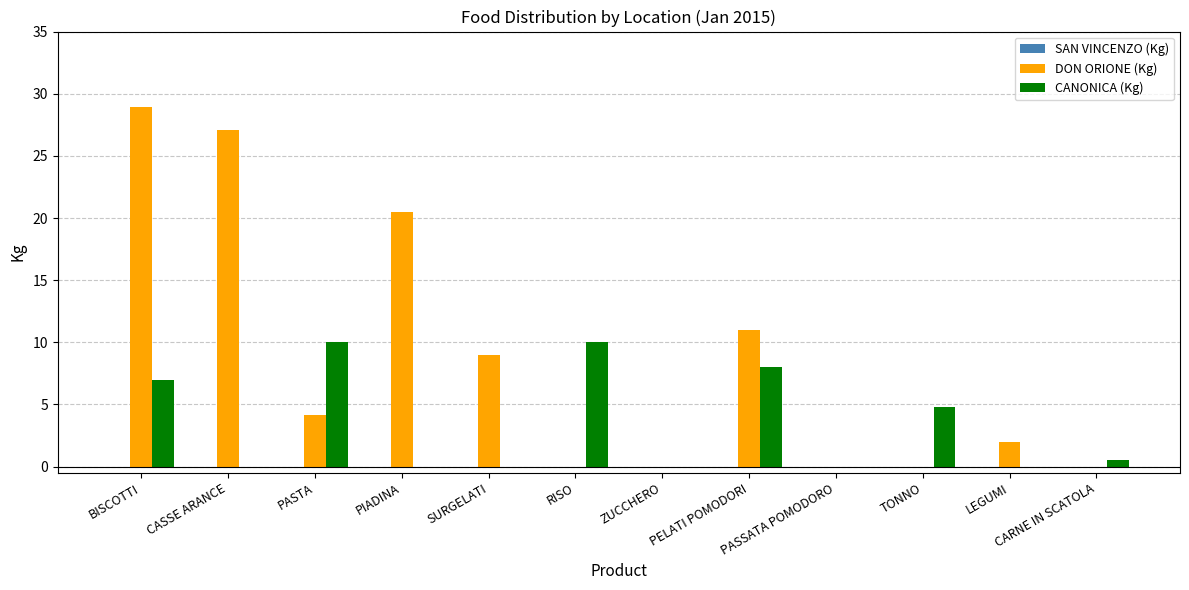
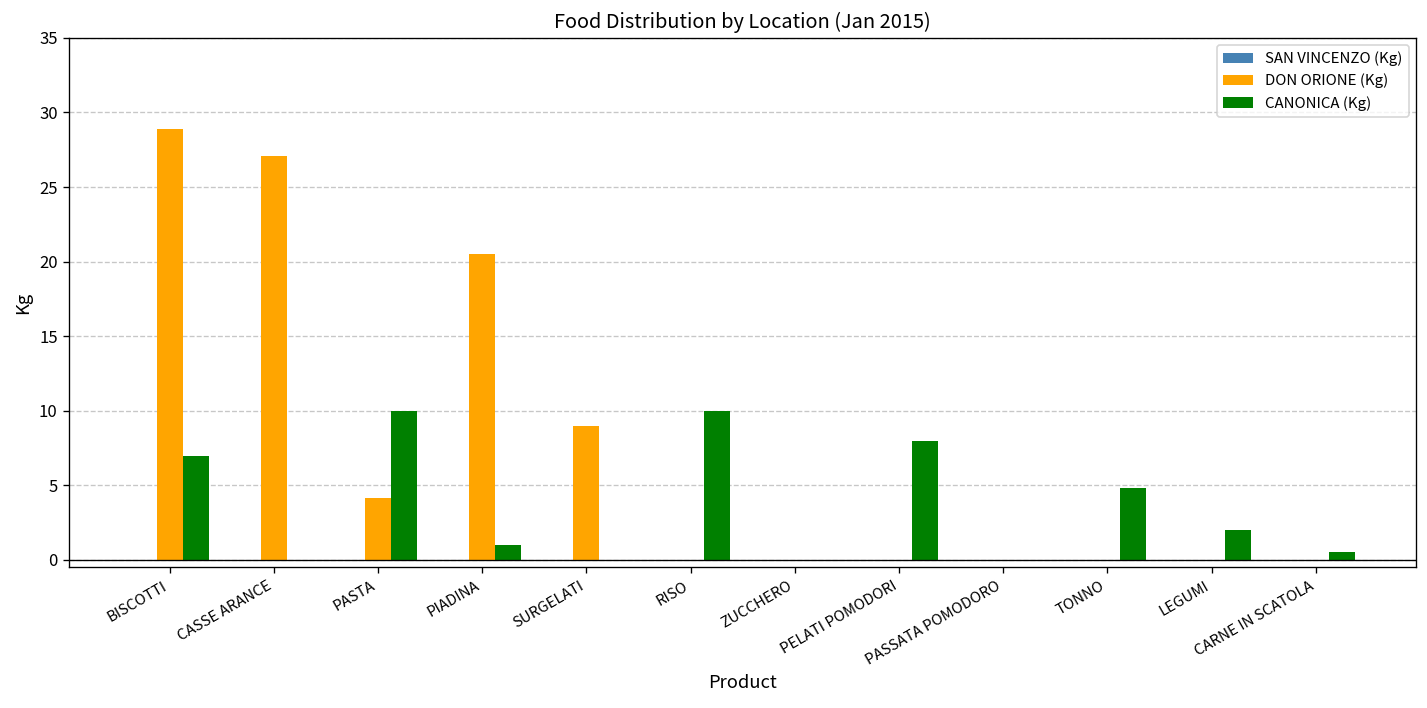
  {
    "SAN VINCENZO (Kg)": {
      "BISCOTTI": 0,
      "CASSE ARANCE": 0,
      "PASTA": 0,
      "PIADINA": 0,
      "SURGELATI": 0,
      "RISO": 0,
      "ZUCCHERO": 0,
      "PELATI POMODORI": 0,
      "PASSATA POMODORO": 0,
      "TONNO": 0,
      "LEGUMI": 0,
      "CARNE IN SCATOLA": 0
    },
    "DON ORIONE (Kg)": {
      "BISCOTTI": 29,
      "CASSE ARANCE": 27,
      "PASTA": 4,
      "PIADINA": 20.5,
      "SURGELATI": 9,
      "RISO": 0,
      "ZUCCHERO": 0,
-     "PELATI POMODORI": 11,
+     "PELATI POMODORI": 0,
      "PASSATA POMODORO": 0,
      "TONNO": 0,
-     "LEGUMI": 2,
+     "LEGUMI": 0,
      "CARNE IN SCATOLA": 0
    },
    "CANONICA (Kg)": {
      "BISCOTTI": 7,
      "CASSE ARANCE": 0,
      "PASTA": 10,
-     "PIADINA": 0,
+     "PIADINA": 1,
      "SURGELATI": 0,
      "RISO": 10,
      "ZUCCHERO": 0,
      "PELATI POMODORI": 8,
      "PASSATA POMODORO": 0,
      "TONNO": 5,
-     "LEGUMI": 0,
+     "LEGUMI": 2,
      "CARNE IN SCATOLA": 0.5
    }
  }
